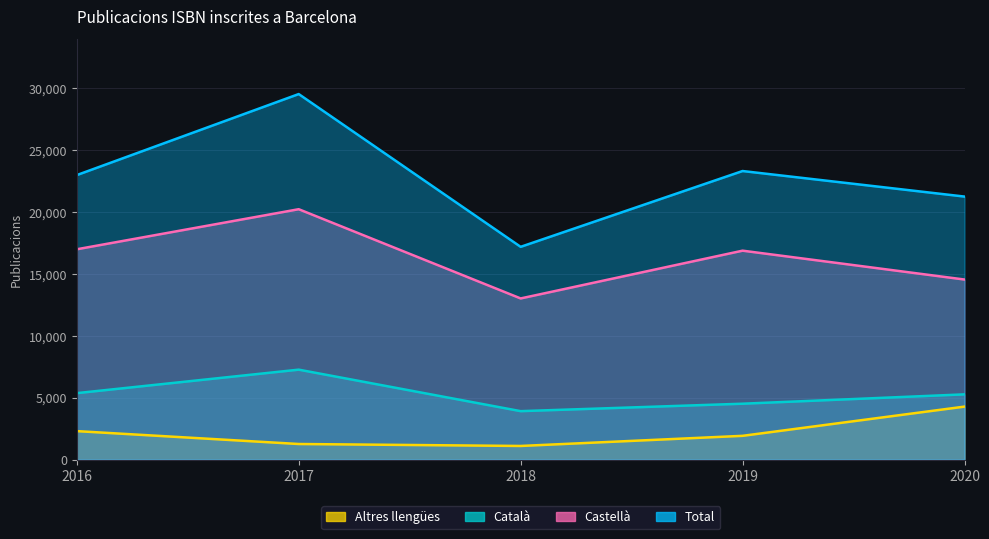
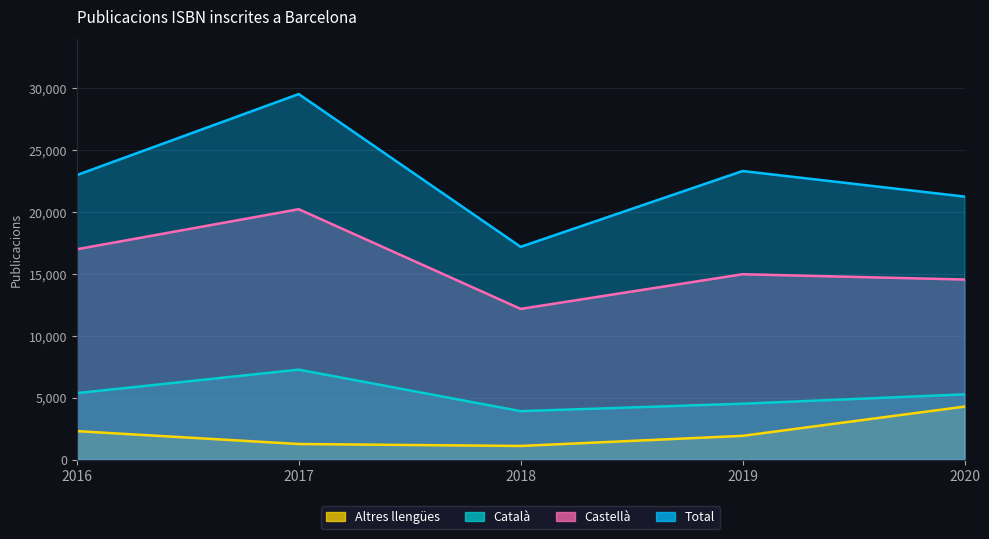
  {
    "Altres llengües": {
      "2016": "2,300",
      "2017": "1,300",
      "2018": "1,100",
      "2019": "1,900",
      "2020": "4,300"
    },
    "Castellà": {
      "2016": "17,000",
      "2017": "20,200",
-     "2018": "13,000",
-     "2019": "16,900",
+     "2018": "12,200",
+     "2019": "15,000",
      "2020": "14,500"
    }
  }
